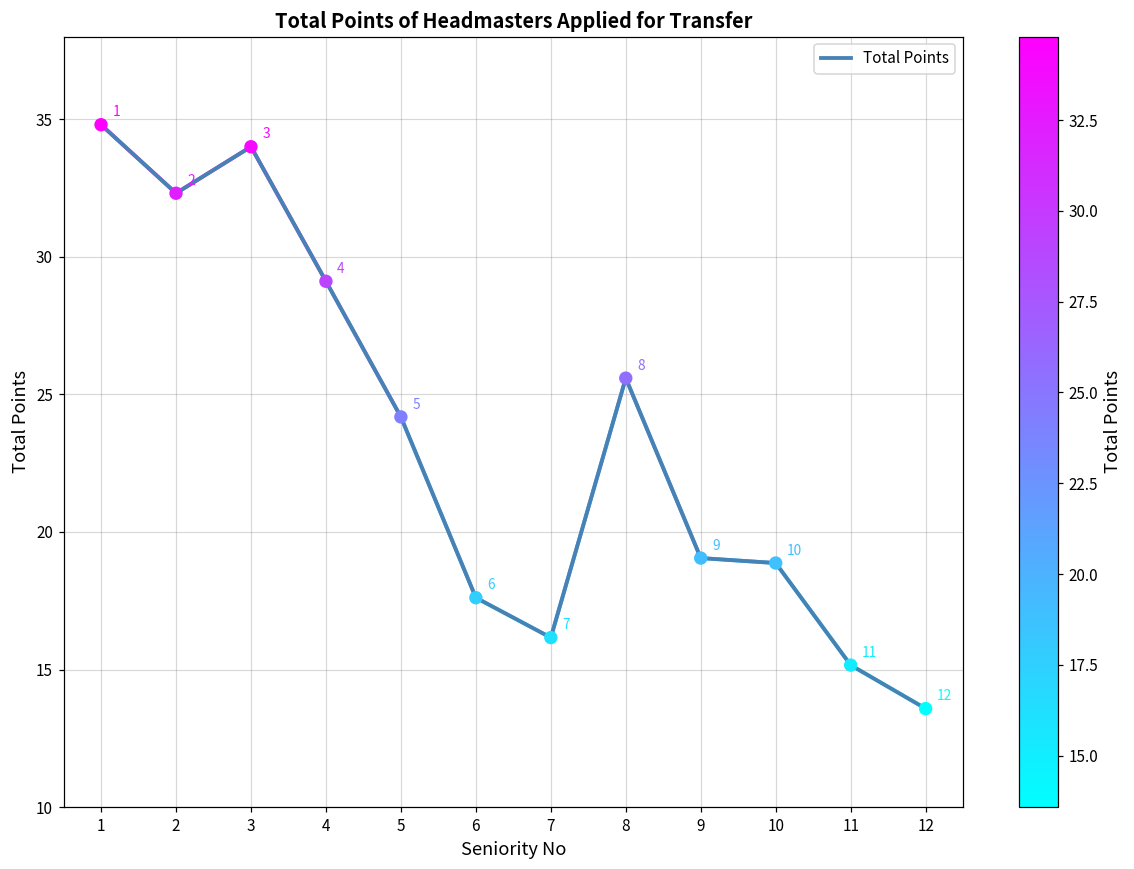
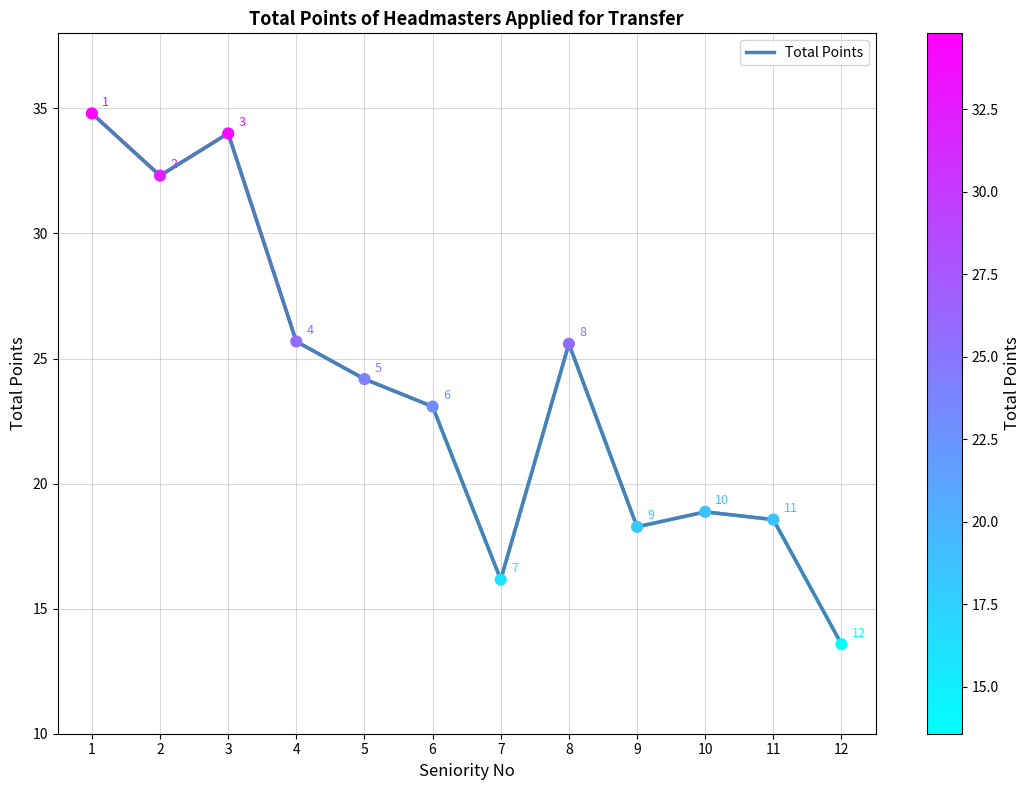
  {
    "Total Points": {
-     "4": 29.1,
-     "6": 17.6,
-     "9": 19.1,
-     "11": 15.2
+     "4": 25.7,
+     "6": 23.1,
+     "9": 18.3,
+     "11": 18.6
    }
  }
